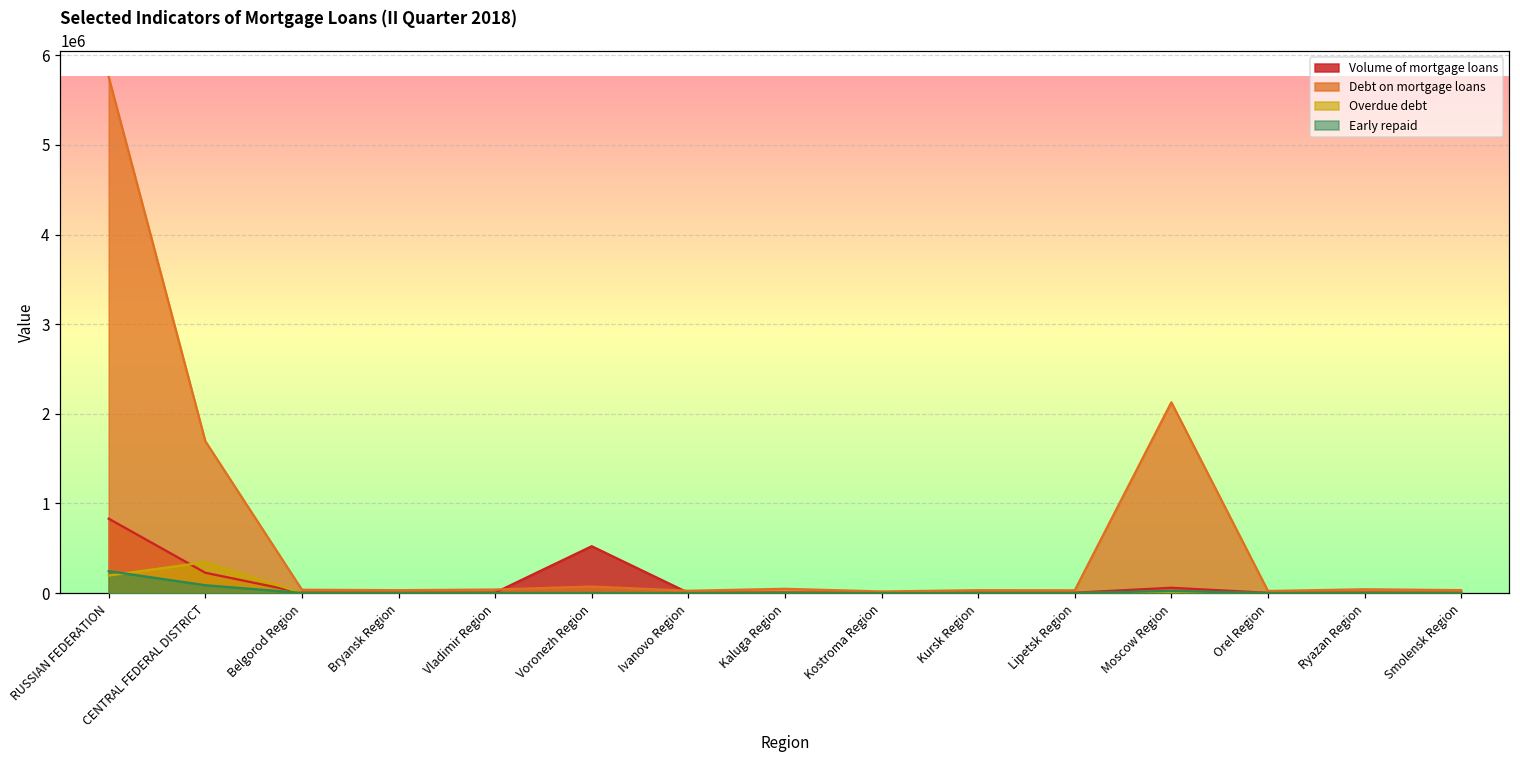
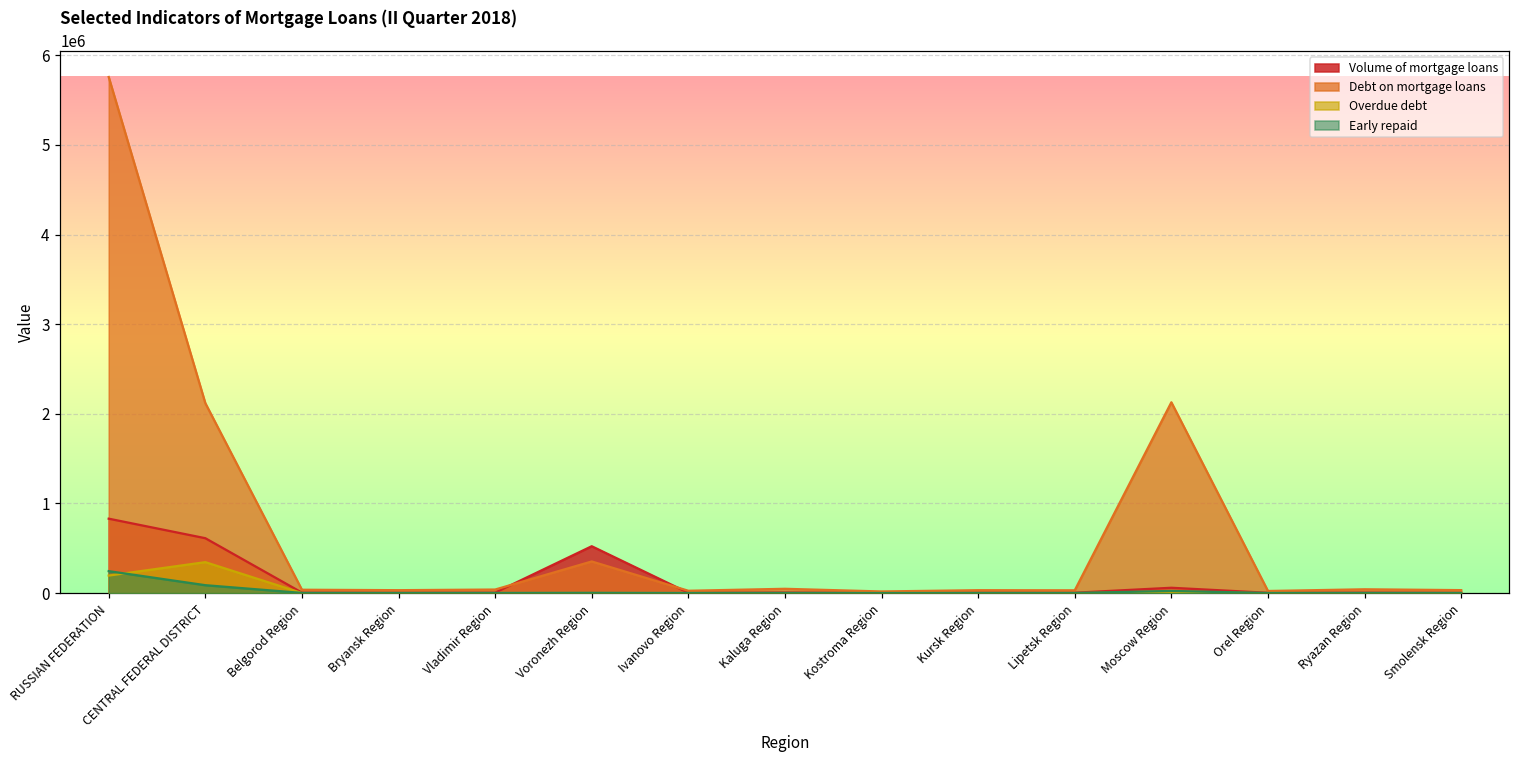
  {
    "Volume of mortgage loans": {
      "RUSSIAN FEDERATION": 800000,
-     "CENTRAL FEDERAL DISTRICT": 200000,
+     "CENTRAL FEDERAL DISTRICT": 600000,
      "Voronezh Region": 500000,
      "Moscow Region": 100000
    },
    "Debt on mortgage loans": {
      "RUSSIAN FEDERATION": 5800000,
-     "CENTRAL FEDERAL DISTRICT": 1700000,
+     "CENTRAL FEDERAL DISTRICT": 2100000,
      "Belgorod Region": 0,
      "Vladimir Region": 0,
-     "Voronezh Region": 100000,
+     "Voronezh Region": 400000,
      "Kaluga Region": 0,
      "Moscow Region": 2100000,
      "Ryazan Region": 0
    },
    "Overdue debt": {
      "RUSSIAN FEDERATION": 200000,
      "CENTRAL FEDERAL DISTRICT": 300000
    },
    "Early repaid": {
      "RUSSIAN FEDERATION": 200000,
      "CENTRAL FEDERAL DISTRICT": 100000
    }
  }
